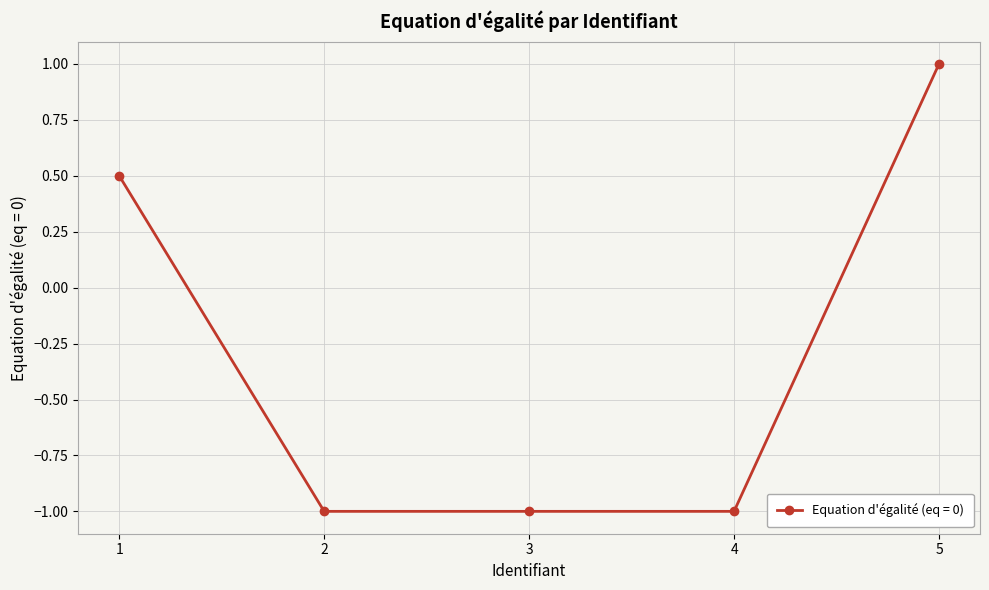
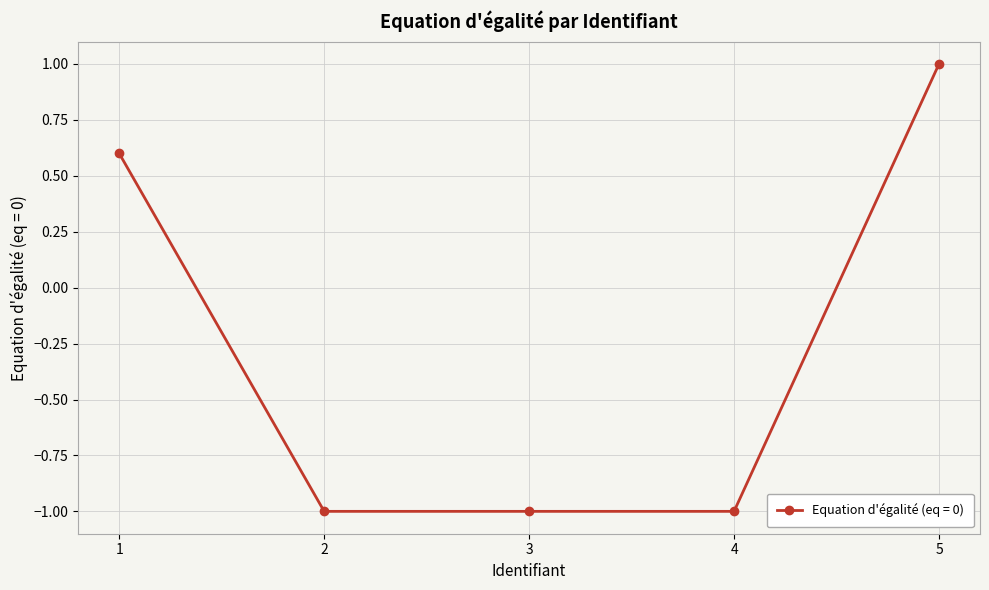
  {
-   "1": 0.5,
+   "1": 0.6,
    "2": -1.0,
    "3": -1.0,
    "4": -1.0,
    "5": 1.0
  }
